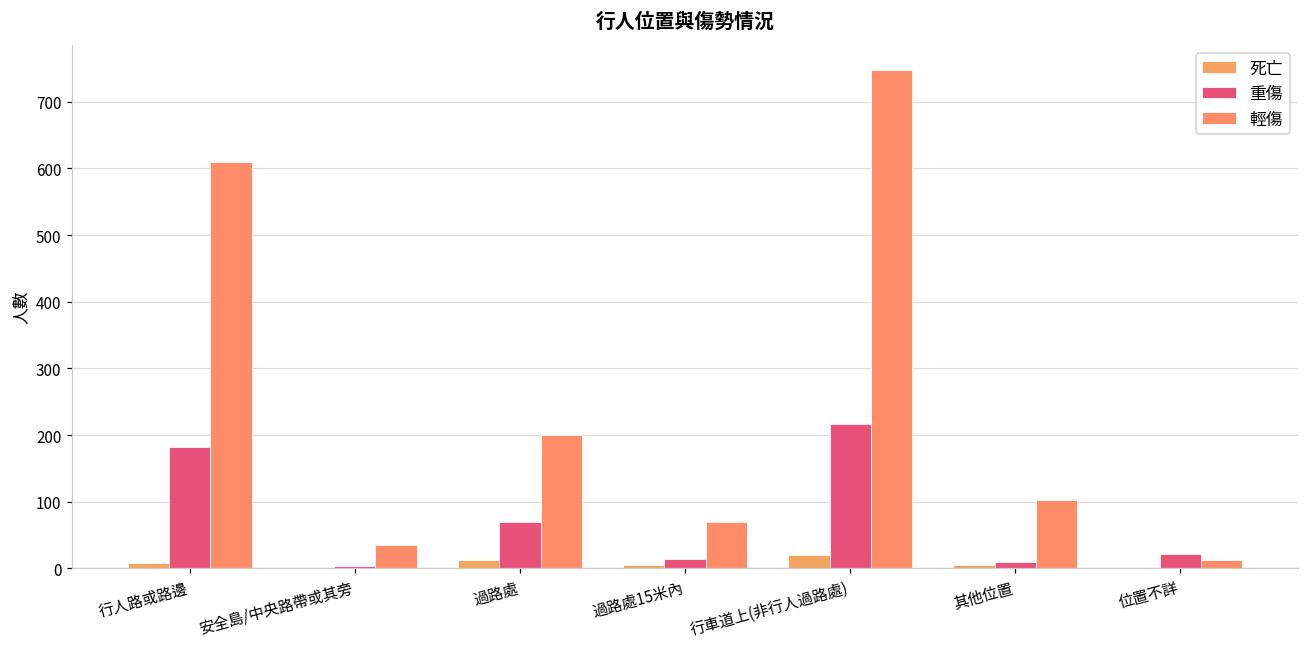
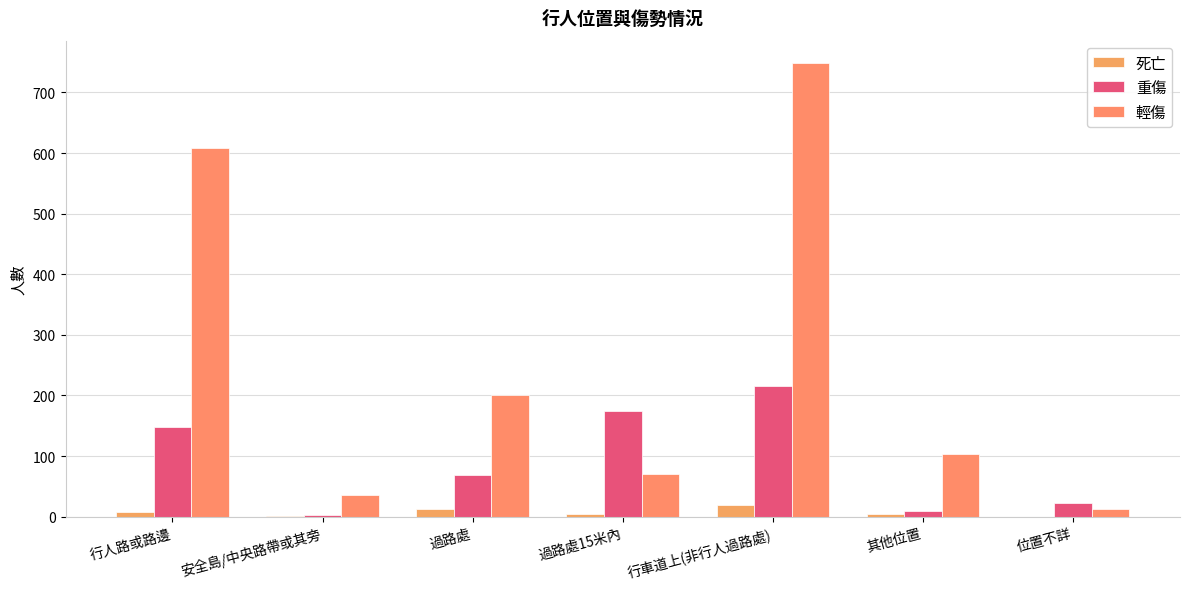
  {
    "重傷": {
-     "行人路或路邊": 180,
+     "行人路或路邊": 150,
      "過路處": 70,
-     "過路處15米內": 10,
+     "過路處15米內": 170,
      "行車道上(非行人過路處)": 220,
      "其他位置": 10,
      "位置不詳": 20
    }
  }
